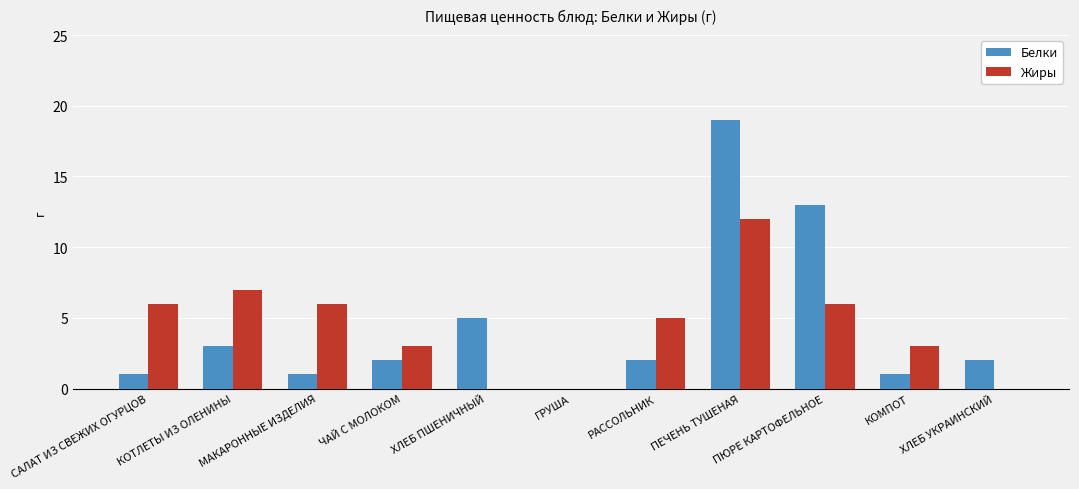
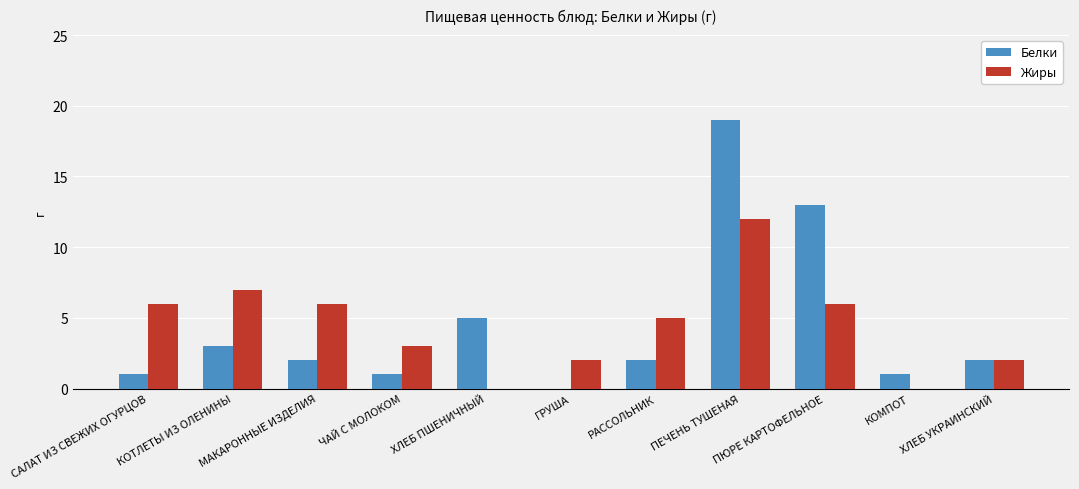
  {
    "Белки": {
      "САЛАТ ИЗ СВЕЖИХ ОГУРЦОВ": 1,
      "КОТЛЕТЫ ИЗ ОЛЕНИНЫ": 3,
-     "МАКАРОННЫЕ ИЗДЕЛИЯ": 1,
-     "ЧАЙ С МОЛОКОМ": 2,
+     "МАКАРОННЫЕ ИЗДЕЛИЯ": 2,
+     "ЧАЙ С МОЛОКОМ": 1,
      "ХЛЕБ ПШЕНИЧНЫЙ": 5,
      "ГРУША": 0,
      "РАССОЛЬНИК": 2,
      "ПЕЧЕНЬ ТУШЕНАЯ": 19,
      "ПЮРЕ КАРТОФЕЛЬНОЕ": 13,
      "КОМПОТ": 1,
      "ХЛЕБ УКРАИНСКИЙ": 2
    },
    "Жиры": {
      "САЛАТ ИЗ СВЕЖИХ ОГУРЦОВ": 6,
      "КОТЛЕТЫ ИЗ ОЛЕНИНЫ": 7,
      "МАКАРОННЫЕ ИЗДЕЛИЯ": 6,
      "ЧАЙ С МОЛОКОМ": 3,
      "ХЛЕБ ПШЕНИЧНЫЙ": 0,
-     "ГРУША": 0,
+     "ГРУША": 2,
      "РАССОЛЬНИК": 5,
      "ПЕЧЕНЬ ТУШЕНАЯ": 12,
      "ПЮРЕ КАРТОФЕЛЬНОЕ": 6,
-     "КОМПОТ": 3,
-     "ХЛЕБ УКРАИНСКИЙ": 0
+     "КОМПОТ": 0,
+     "ХЛЕБ УКРАИНСКИЙ": 2
    }
  }
